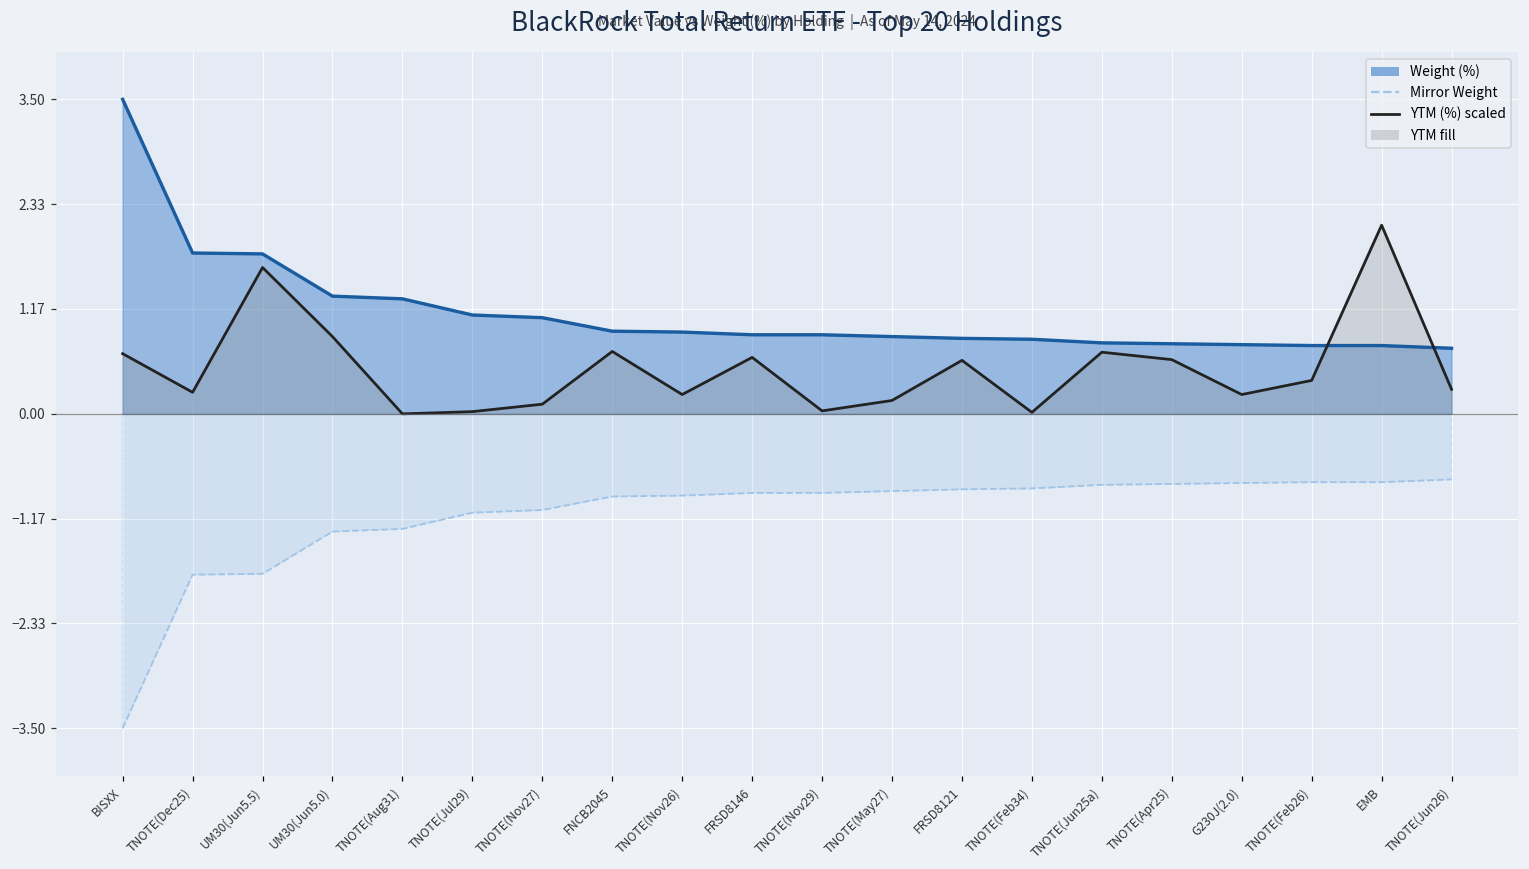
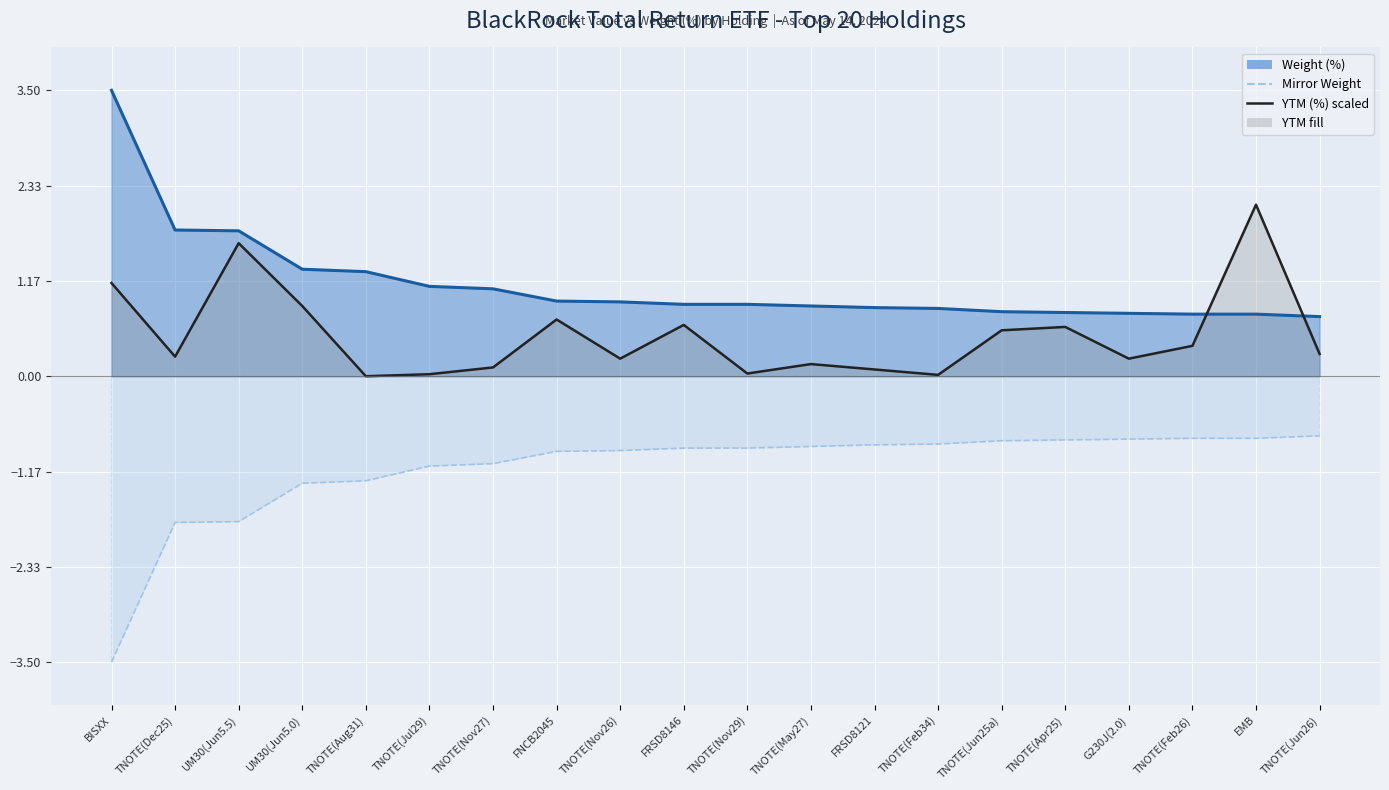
  {
    "YTM (%) scaled": {
-     "BISXX": 0.7,
+     "BISXX": 1.1,
      "TNOTE(Dec25)": 0.2,
      "UM30(Jun5.5)": 1.6,
      "UM30(Jun5.0)": 0.9,
      "TNOTE(Nov27)": 0.1,
      "FNCB2045": 0.7,
      "TNOTE(Nov26)": 0.2,
      "FRSD8146": 0.6,
      "TNOTE(Nov29)": 0.0,
      "TNOTE(May27)": 0.1,
-     "FRSD8121": 0.6,
-     "TNOTE(Jun25a)": 0.7,
+     "FRSD8121": 0.1,
+     "TNOTE(Jun25a)": 0.6,
      "TNOTE(Apr25)": 0.6,
      "G230J(2.0)": 0.2,
      "TNOTE(Feb26)": 0.4,
      "EMB": 2.1,
      "TNOTE(Jun26)": 0.3
    }
  }
